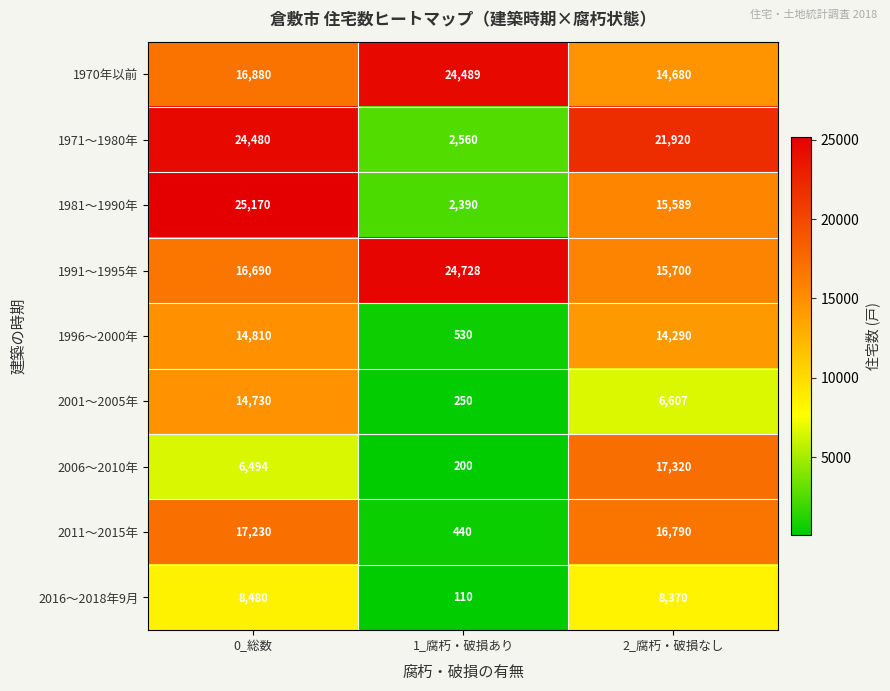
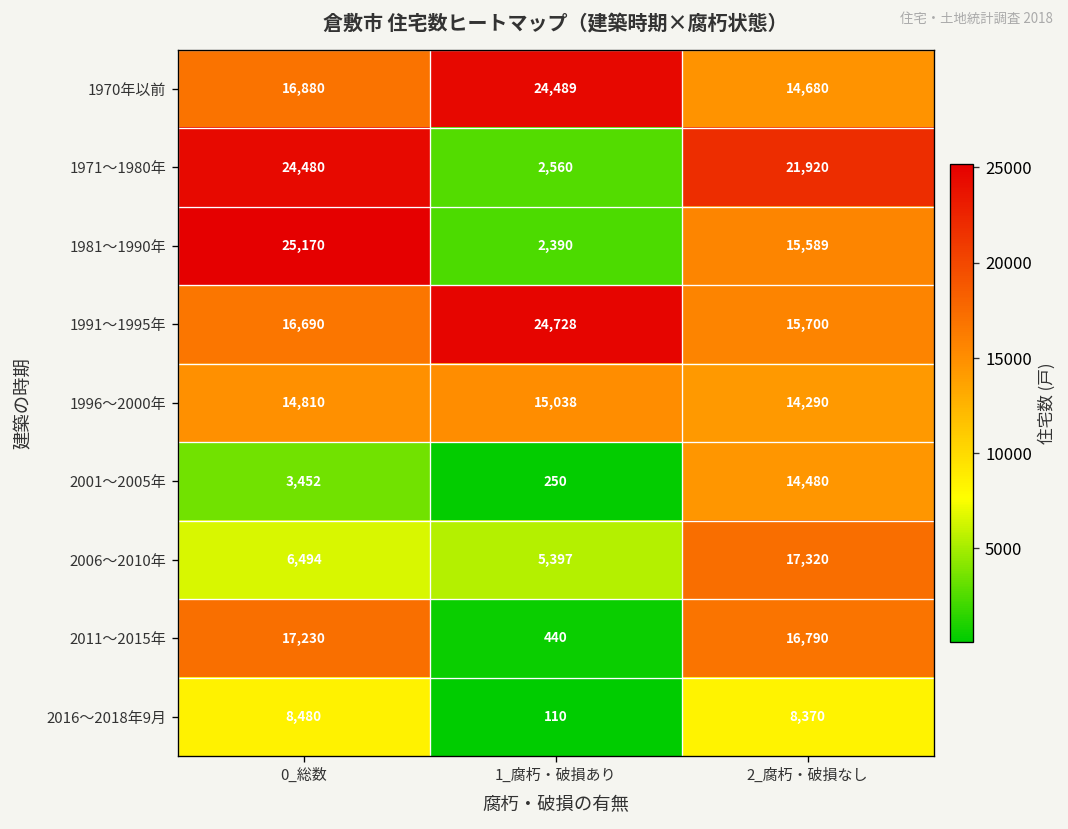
  {
    "1970年以前": {
      "0_総数": "16,880",
      "1_腐朽・破損あり": "24,489",
      "2_腐朽・破損なし": "14,680"
    },
    "1971～1980年": {
      "0_総数": "24,480",
      "1_腐朽・破損あり": "2,560",
      "2_腐朽・破損なし": "21,920"
    },
    "1981～1990年": {
      "0_総数": "25,170",
      "1_腐朽・破損あり": "2,390",
      "2_腐朽・破損なし": "15,589"
    },
    "1991～1995年": {
      "0_総数": "16,690",
      "1_腐朽・破損あり": "24,728",
      "2_腐朽・破損なし": "15,700"
    },
    "1996～2000年": {
      "0_総数": "14,810",
-     "1_腐朽・破損あり": "530",
+     "1_腐朽・破損あり": "15,038",
      "2_腐朽・破損なし": "14,290"
    },
    "2001～2005年": {
-     "0_総数": "14,730",
+     "0_総数": "3,452",
      "1_腐朽・破損あり": "250",
-     "2_腐朽・破損なし": "6,607"
+     "2_腐朽・破損なし": "14,480"
    },
    "2006～2010年": {
      "0_総数": "6,494",
-     "1_腐朽・破損あり": "200",
+     "1_腐朽・破損あり": "5,397",
      "2_腐朽・破損なし": "17,320"
    },
    "2011～2015年": {
      "0_総数": "17,230",
      "1_腐朽・破損あり": "440",
      "2_腐朽・破損なし": "16,790"
    },
    "2016～2018年9月": {
      "0_総数": "8,480",
      "1_腐朽・破損あり": "110",
      "2_腐朽・破損なし": "8,370"
    }
  }
